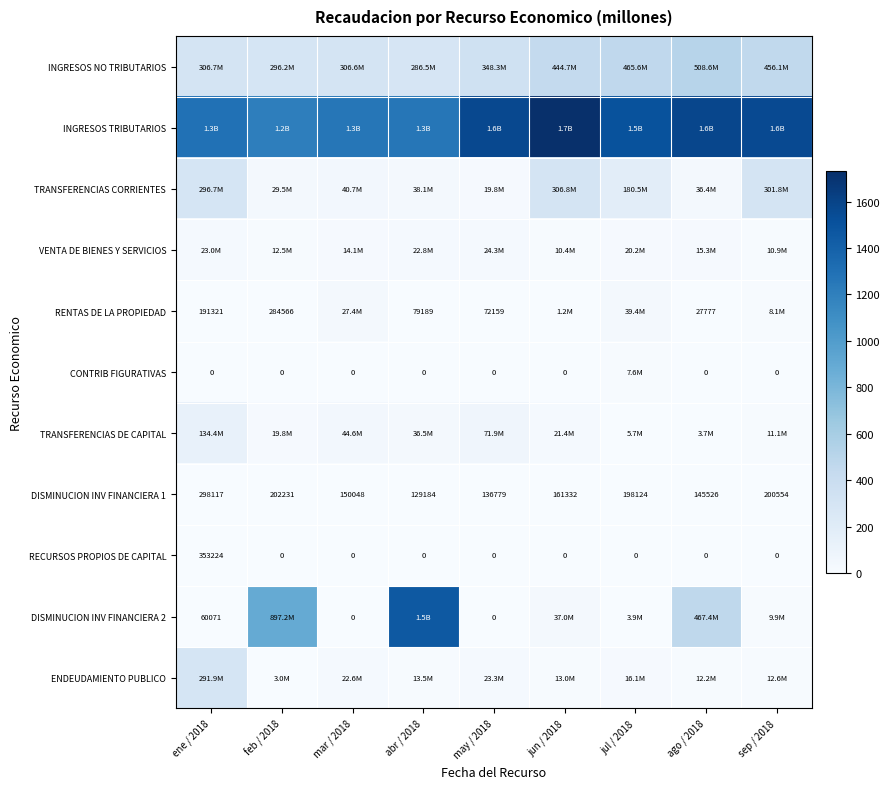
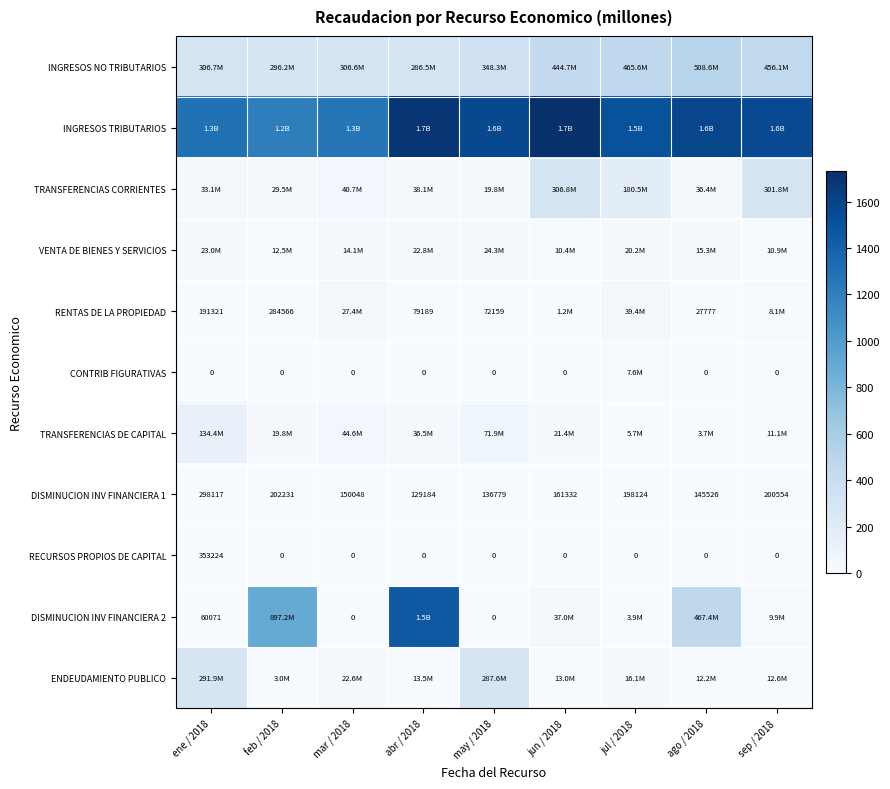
  {
    "INGRESOS NO TRIBUTARIOS": {
      "ene / 2018": "306.7M",
      "feb / 2018": "296.2M",
      "mar / 2018": "306.6M",
      "abr / 2018": "286.5M",
      "may / 2018": "348.3M",
      "jun / 2018": "444.7M",
      "jul / 2018": "465.6M",
      "ago / 2018": "508.6M",
      "sep / 2018": "456.1M"
    },
    "INGRESOS TRIBUTARIOS": {
      "ene / 2018": "1.3B",
      "feb / 2018": "1.2B",
      "mar / 2018": "1.3B",
-     "abr / 2018": "1.3B",
+     "abr / 2018": "1.7B",
      "may / 2018": "1.6B",
      "jun / 2018": "1.7B",
      "jul / 2018": "1.5B",
      "ago / 2018": "1.6B",
      "sep / 2018": "1.6B"
    },
    "TRANSFERENCIAS CORRIENTES": {
-     "ene / 2018": "296.7M",
+     "ene / 2018": "33.1M",
      "feb / 2018": "29.5M",
      "mar / 2018": "40.7M",
      "abr / 2018": "38.1M",
      "may / 2018": "19.8M",
      "jun / 2018": "306.8M",
      "jul / 2018": "180.5M",
      "ago / 2018": "36.4M",
      "sep / 2018": "301.8M"
    },
    "VENTA DE BIENES Y SERVICIOS": {
      "ene / 2018": "23.0M",
      "feb / 2018": "12.5M",
      "mar / 2018": "14.1M",
      "abr / 2018": "22.8M",
      "may / 2018": "24.3M",
      "jun / 2018": "10.4M",
      "jul / 2018": "20.2M",
      "ago / 2018": "15.3M",
      "sep / 2018": "10.9M"
    },
    "RENTAS DE LA PROPIEDAD": {
      "ene / 2018": "191321",
      "feb / 2018": "284566",
      "mar / 2018": "27.4M",
      "abr / 2018": "79189",
      "may / 2018": "72159",
      "jun / 2018": "1.2M",
      "jul / 2018": "39.4M",
      "ago / 2018": "27777",
      "sep / 2018": "8.1M"
    },
    "CONTRIB FIGURATIVAS": {
      "ene / 2018": "0",
      "feb / 2018": "0",
      "mar / 2018": "0",
      "abr / 2018": "0",
      "may / 2018": "0",
      "jun / 2018": "0",
      "jul / 2018": "7.6M",
      "ago / 2018": "0",
      "sep / 2018": "0"
    },
    "TRANSFERENCIAS DE CAPITAL": {
      "ene / 2018": "134.4M",
      "feb / 2018": "19.8M",
      "mar / 2018": "44.6M",
      "abr / 2018": "36.5M",
      "may / 2018": "71.9M",
      "jun / 2018": "21.4M",
      "jul / 2018": "5.7M",
      "ago / 2018": "3.7M",
      "sep / 2018": "11.1M"
    },
    "DISMINUCION INV FINANCIERA 1": {
      "ene / 2018": "298117",
      "feb / 2018": "202231",
      "mar / 2018": "150048",
      "abr / 2018": "129184",
      "may / 2018": "136779",
      "jun / 2018": "161332",
      "jul / 2018": "198124",
      "ago / 2018": "145526",
      "sep / 2018": "200554"
    },
    "RECURSOS PROPIOS DE CAPITAL": {
      "ene / 2018": "353224",
      "feb / 2018": "0",
      "mar / 2018": "0",
      "abr / 2018": "0",
      "may / 2018": "0",
      "jun / 2018": "0",
      "jul / 2018": "0",
      "ago / 2018": "0",
      "sep / 2018": "0"
    },
    "DISMINUCION INV FINANCIERA 2": {
      "ene / 2018": "60071",
      "feb / 2018": "897.2M",
      "mar / 2018": "0",
      "abr / 2018": "1.5B",
      "may / 2018": "0",
      "jun / 2018": "37.0M",
      "jul / 2018": "3.9M",
      "ago / 2018": "467.4M",
      "sep / 2018": "9.9M"
    },
    "ENDEUDAMIENTO PUBLICO": {
      "ene / 2018": "291.9M",
      "feb / 2018": "3.0M",
      "mar / 2018": "22.6M",
      "abr / 2018": "13.5M",
-     "may / 2018": "23.3M",
+     "may / 2018": "287.6M",
      "jun / 2018": "13.0M",
      "jul / 2018": "16.1M",
      "ago / 2018": "12.2M",
      "sep / 2018": "12.6M"
    }
  }
